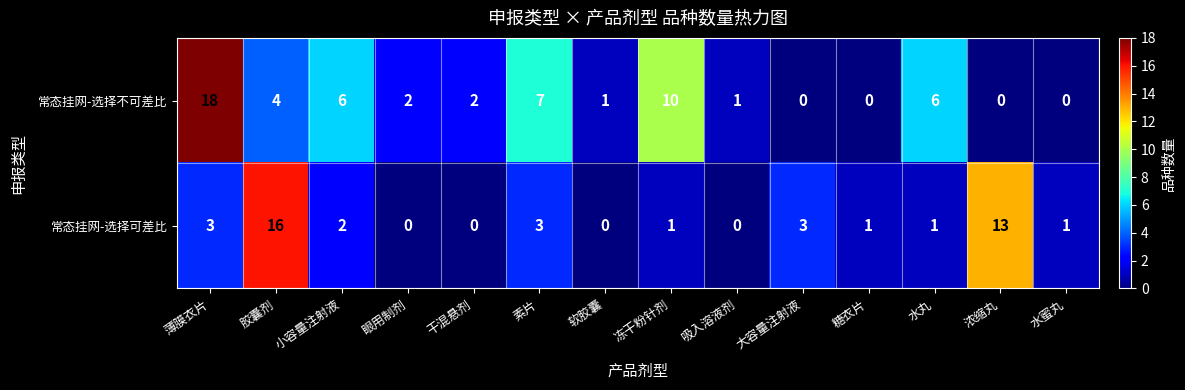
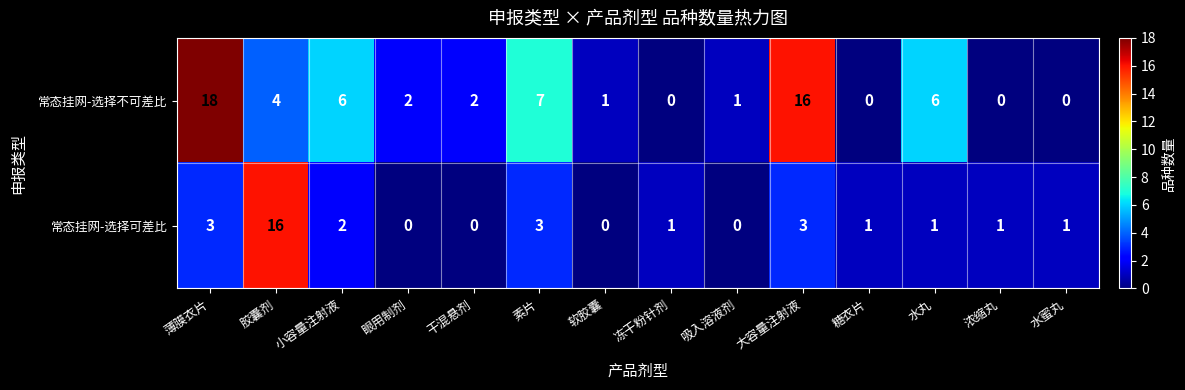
  {
    "常态挂网-选择不可差比": {
      "薄膜衣片": 18,
      "胶囊剂": 4,
      "小容量注射液": 6,
      "眼用制剂": 2,
      "干混悬剂": 2,
      "素片": 7,
      "软胶囊": 1,
-     "冻干粉针剂": 10,
+     "冻干粉针剂": 0,
      "吸入溶液剂": 1,
-     "大容量注射液": 0,
+     "大容量注射液": 16,
      "糖衣片": 0,
      "水丸": 6,
      "浓缩丸": 0,
      "水蜜丸": 0
    },
    "常态挂网-选择可差比": {
      "薄膜衣片": 3,
      "胶囊剂": 16,
      "小容量注射液": 2,
      "眼用制剂": 0,
      "干混悬剂": 0,
      "素片": 3,
      "软胶囊": 0,
      "冻干粉针剂": 1,
      "吸入溶液剂": 0,
      "大容量注射液": 3,
      "糖衣片": 1,
      "水丸": 1,
-     "浓缩丸": 13,
+     "浓缩丸": 1,
      "水蜜丸": 1
    }
  }
